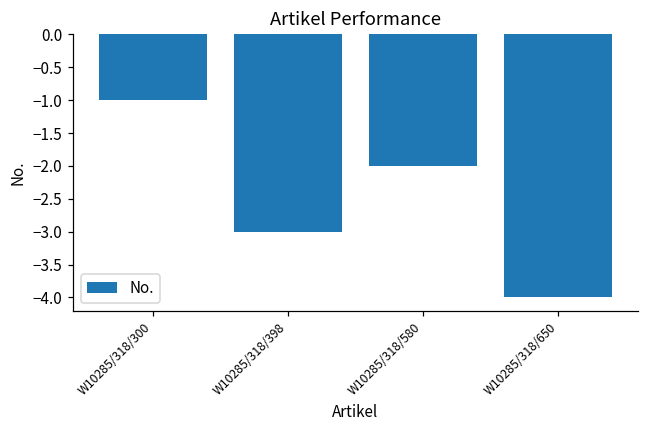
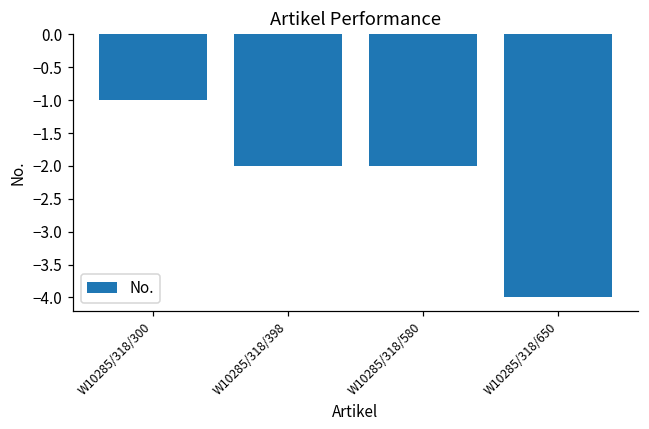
  {
    "W10285/318/300": -1.0,
-   "W10285/318/398": -3.0,
+   "W10285/318/398": -2.0,
    "W10285/318/580": -2.0,
    "W10285/318/650": -4.0
  }
